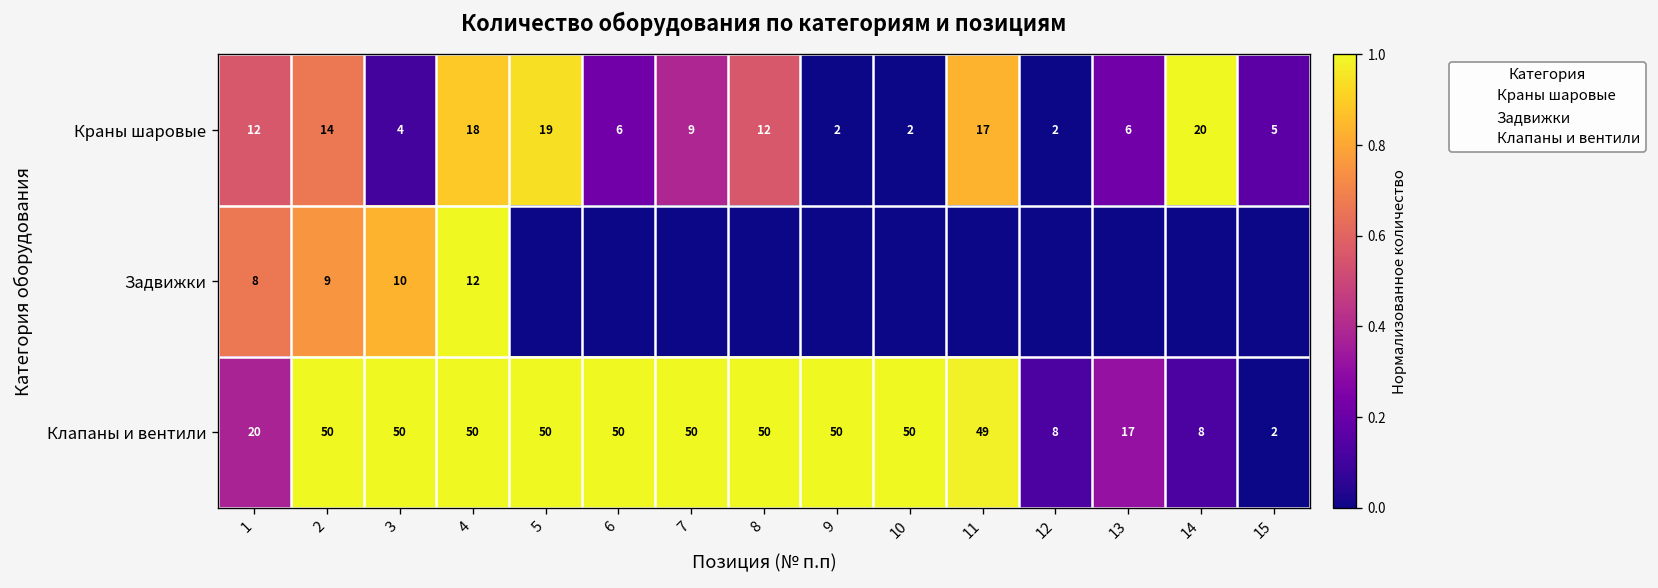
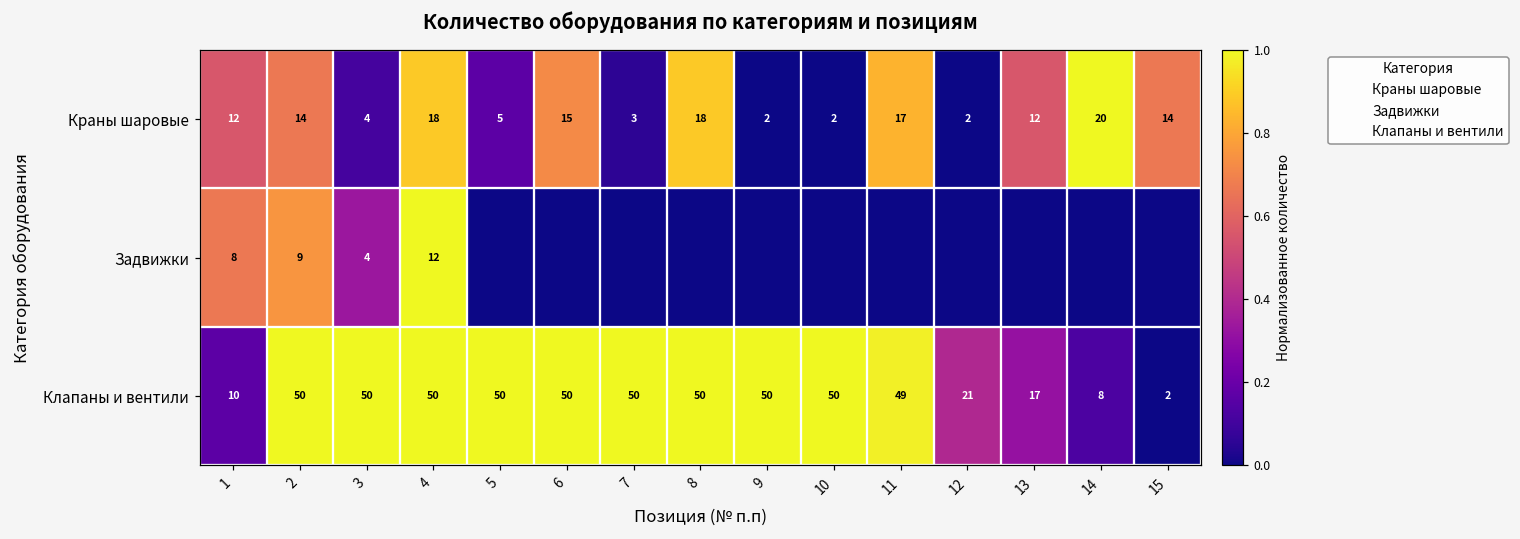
  {
    "Краны шаровые": {
      "1": 12,
      "2": 14,
      "3": 4,
      "4": 18,
-     "5": 19,
-     "6": 6,
-     "7": 9,
-     "8": 12,
+     "5": 5,
+     "6": 15,
+     "7": 3,
+     "8": 18,
      "9": 2,
      "10": 2,
      "11": 17,
      "12": 2,
-     "13": 6,
+     "13": 12,
      "14": 20,
-     "15": 5
+     "15": 14
    },
    "Задвижки": {
      "1": 8,
      "2": 9,
-     "3": 10,
+     "3": 4,
      "4": 12
    },
    "Клапаны и вентили": {
-     "1": 20,
+     "1": 10,
      "2": 50,
      "3": 50,
      "4": 50,
      "5": 50,
      "6": 50,
      "7": 50,
      "8": 50,
      "9": 50,
      "10": 50,
      "11": 49,
-     "12": 8,
+     "12": 21,
      "13": 17,
      "14": 8,
      "15": 2
    }
  }
